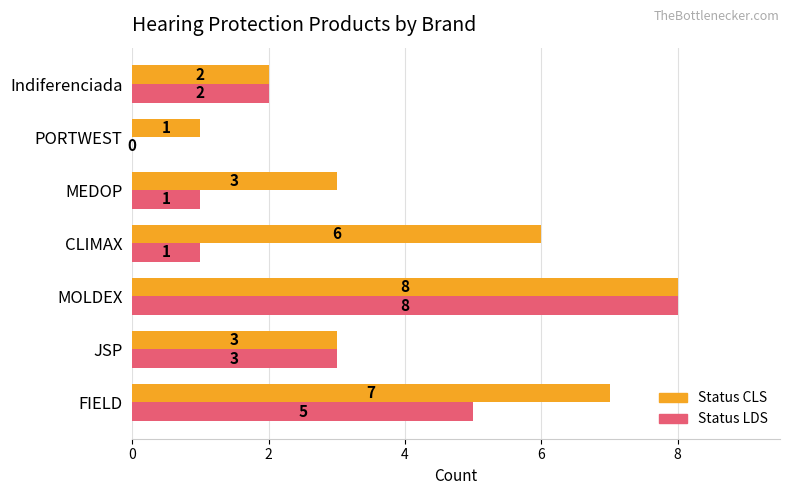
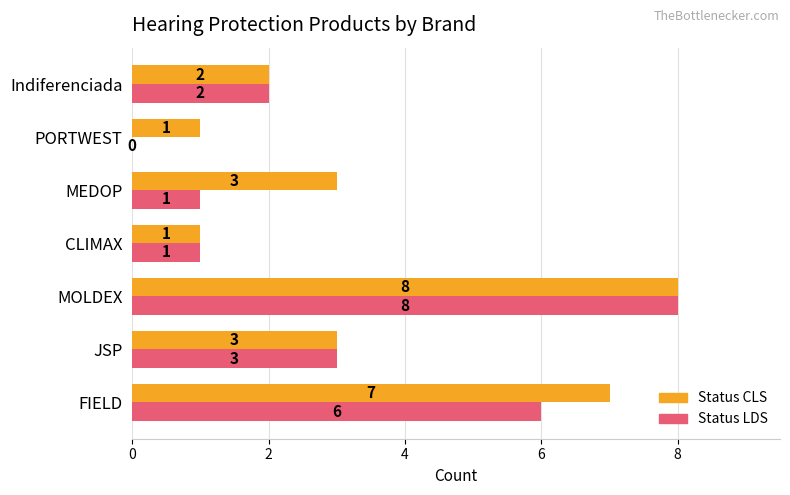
  {
    "Status CLS": {
      "Indiferenciada": 2,
      "PORTWEST": 1,
      "MEDOP": 3,
-     "CLIMAX": 6,
+     "CLIMAX": 1,
      "MOLDEX": 8,
      "JSP": 3,
      "FIELD": 7
    },
    "Status LDS": {
      "Indiferenciada": 2,
      "PORTWEST": 0,
      "MEDOP": 1,
      "CLIMAX": 1,
      "MOLDEX": 8,
      "JSP": 3,
-     "FIELD": 5
+     "FIELD": 6
    }
  }
